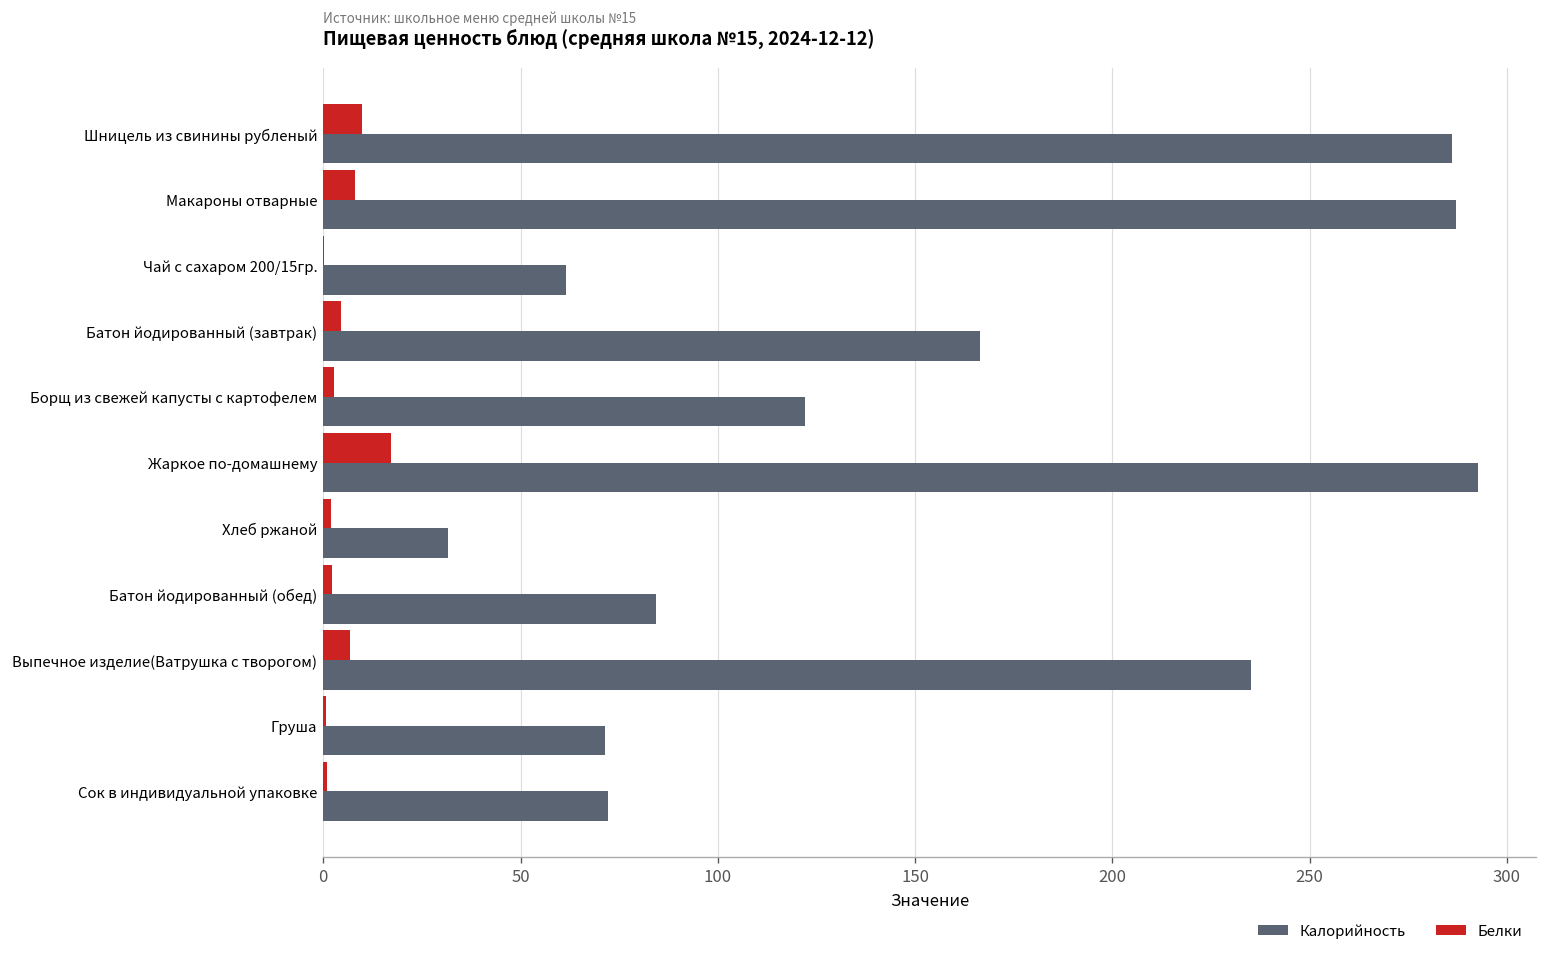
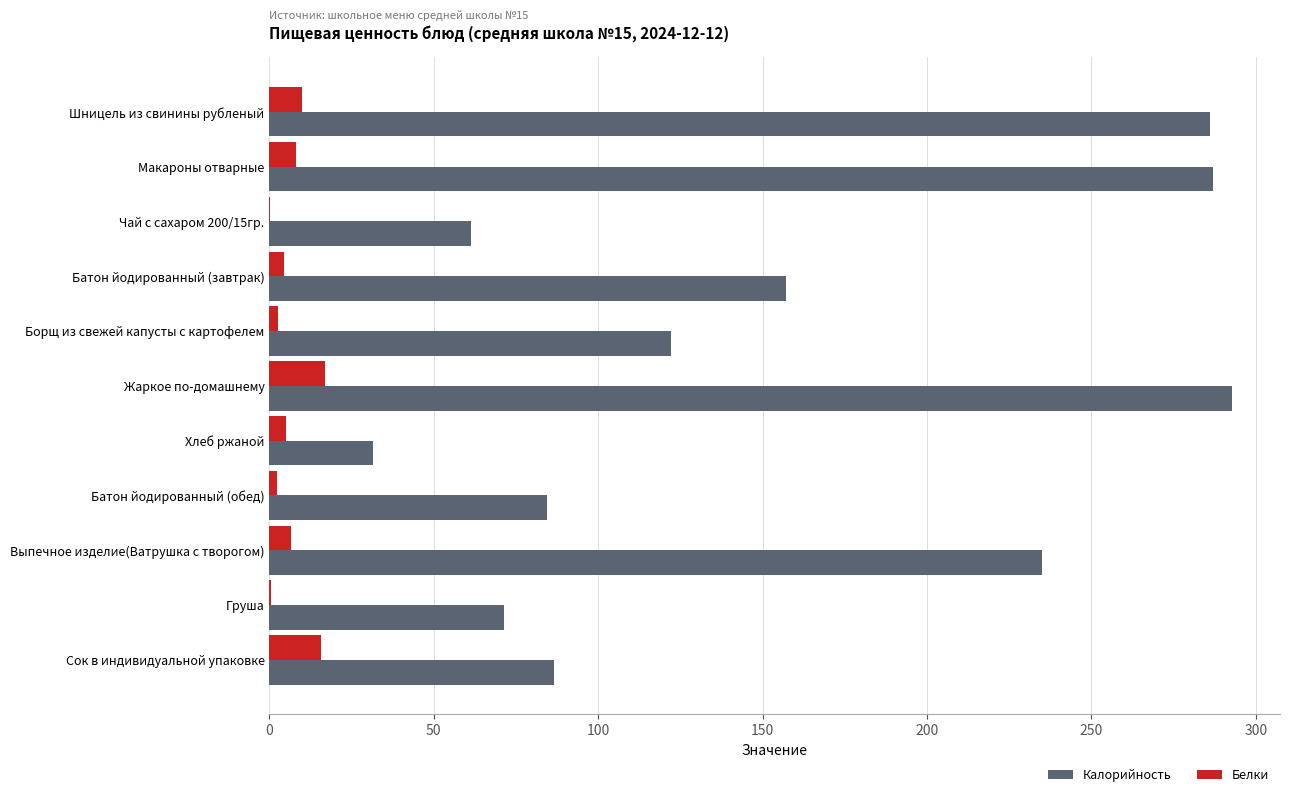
  {
    "Калорийность": {
      "Шницель из свинины рубленый": 286,
      "Макароны отварные": 287,
      "Чай с сахаром 200/15гр.": 61,
-     "Батон йодированный (завтрак)": 167,
+     "Батон йодированный (завтрак)": 157,
      "Борщ из свежей капусты с картофелем": 122,
      "Жаркое по-домашнему": 293,
      "Хлеб ржаной": 32,
      "Батон йодированный (обед)": 84,
      "Выпечное изделие(Ватрушка с творогом)": 235,
      "Груша": 71,
-     "Сок в индивидуальной упаковке": 72
+     "Сок в индивидуальной упаковке": 87
    },
    "Белки": {
      "Шницель из свинины рубленый": 10,
      "Макароны отварные": 8,
      "Батон йодированный (завтрак)": 5,
      "Борщ из свежей капусты с картофелем": 3,
      "Жаркое по-домашнему": 17,
-     "Хлеб ржаной": 2,
+     "Хлеб ржаной": 5,
      "Батон йодированный (обед)": 2,
      "Выпечное изделие(Ватрушка с творогом)": 7,
-     "Сок в индивидуальной упаковке": 1
+     "Сок в индивидуальной упаковке": 16
    }
  }
